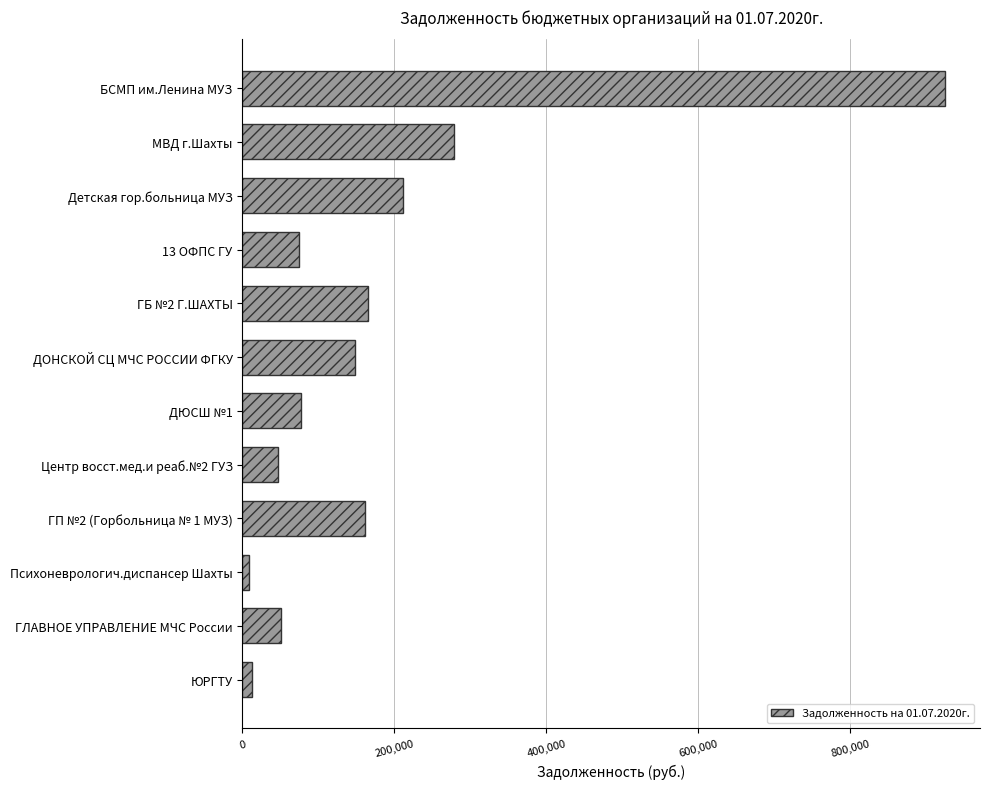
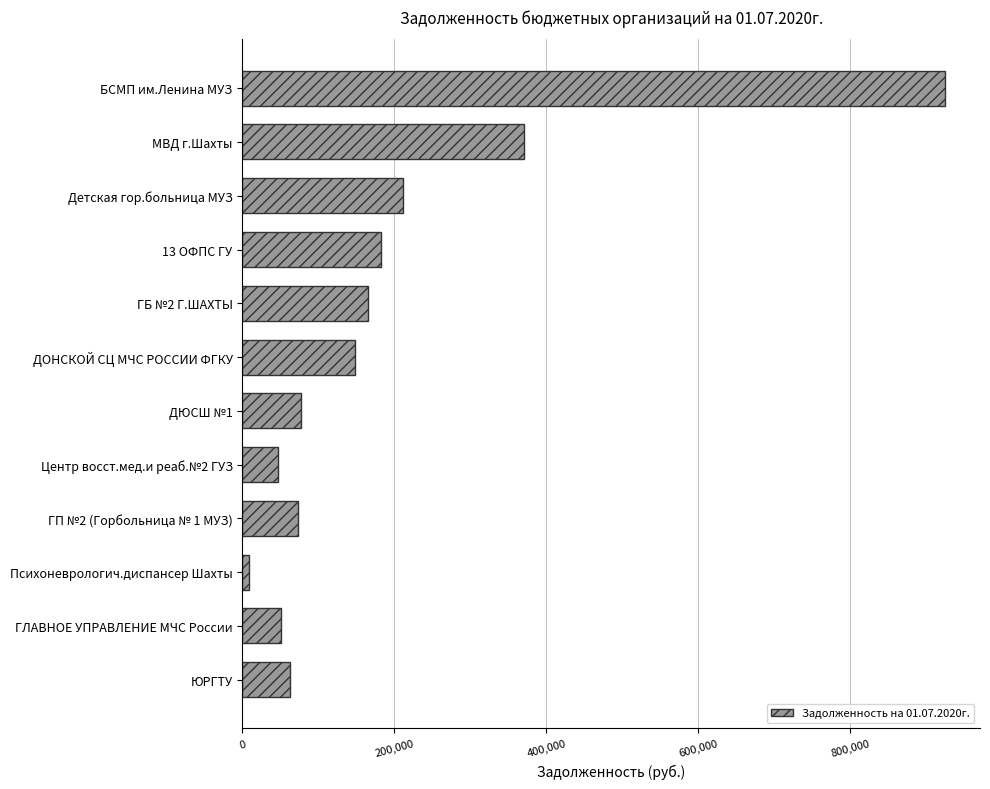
  {
    "БСМП им.Ленина МУЗ": "920,000",
-   "МВД г.Шахты": "280,000",
+   "МВД г.Шахты": "370,000",
    "Детская гор.больница МУЗ": "210,000",
-   "13 ОФПС ГУ": "70,000",
+   "13 ОФПС ГУ": "180,000",
    "ГБ №2 Г.ШАХТЫ": "160,000",
    "ДОНСКОЙ СЦ МЧС РОССИИ ФГКУ": "150,000",
    "ДЮСШ №1": "80,000",
    "Центр восст.мед.и реаб.№2 ГУЗ": "50,000",
-   "ГП №2 (Горбольница № 1 МУЗ)": "160,000",
+   "ГП №2 (Горбольница № 1 МУЗ)": "70,000",
    "Психоневрологич.диспансер Шахты": "10,000",
    "ГЛАВНОЕ УПРАВЛЕНИЕ МЧС России": "50,000",
-   "ЮРГТУ": "10,000"
+   "ЮРГТУ": "60,000"
  }
